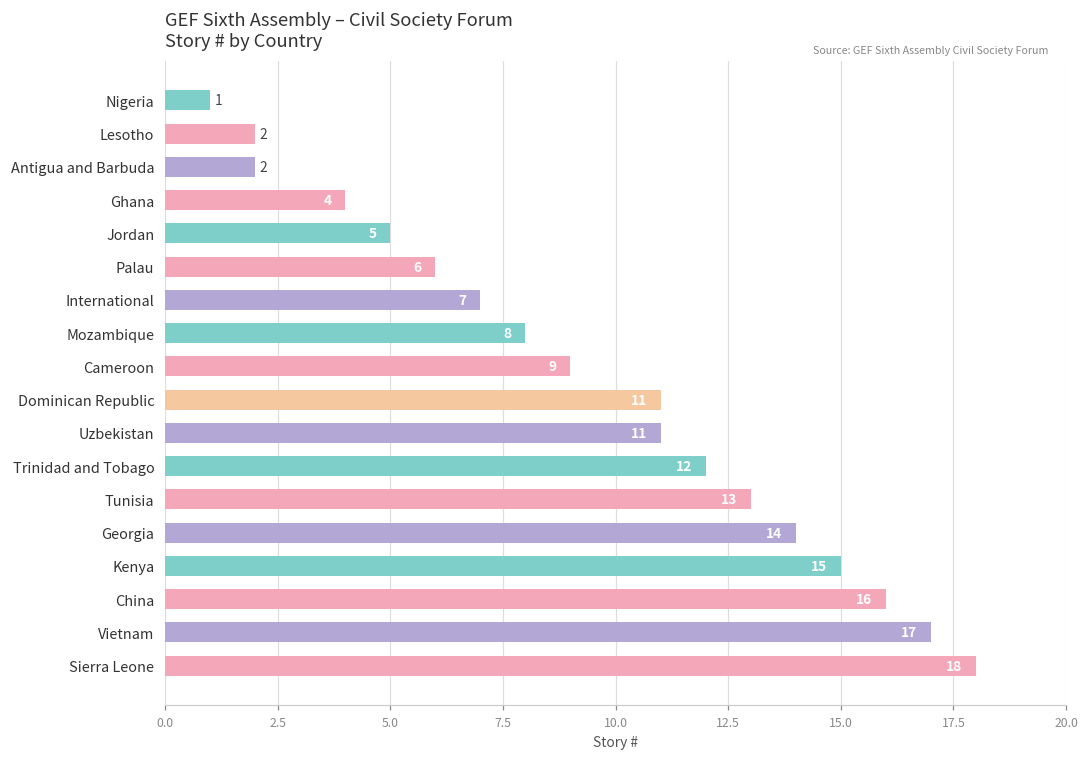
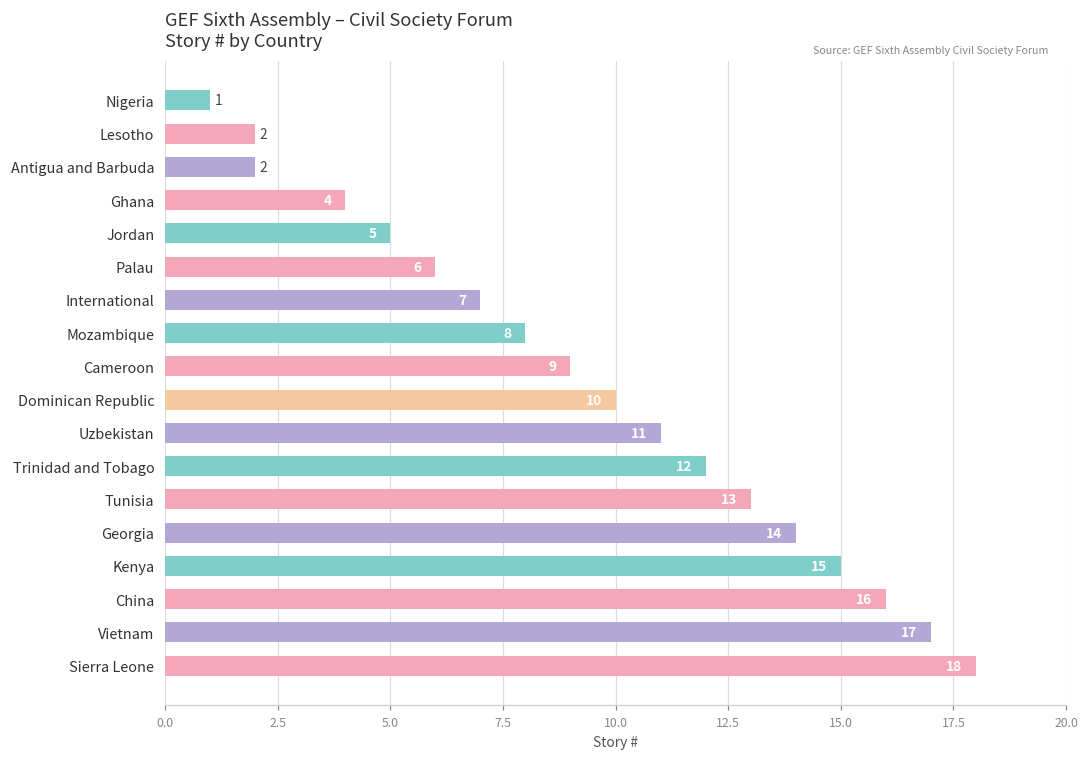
  {
    "Nigeria": 1,
    "Lesotho": 2,
    "Antigua and Barbuda": 2,
    "Ghana": 4,
    "Jordan": 5,
    "Palau": 6,
    "International": 7,
    "Mozambique": 8,
    "Cameroon": 9,
-   "Dominican Republic": 11,
+   "Dominican Republic": 10,
    "Uzbekistan": 11,
    "Trinidad and Tobago": 12,
    "Tunisia": 13,
    "Georgia": 14,
    "Kenya": 15,
    "China": 16,
    "Vietnam": 17,
    "Sierra Leone": 18
  }
